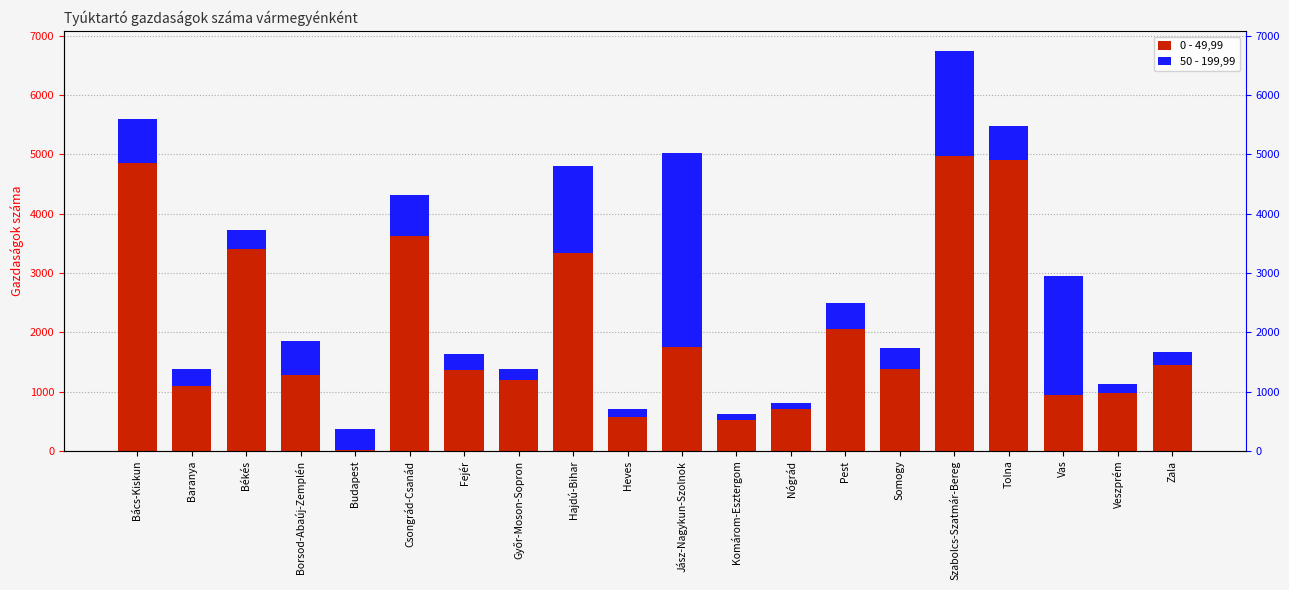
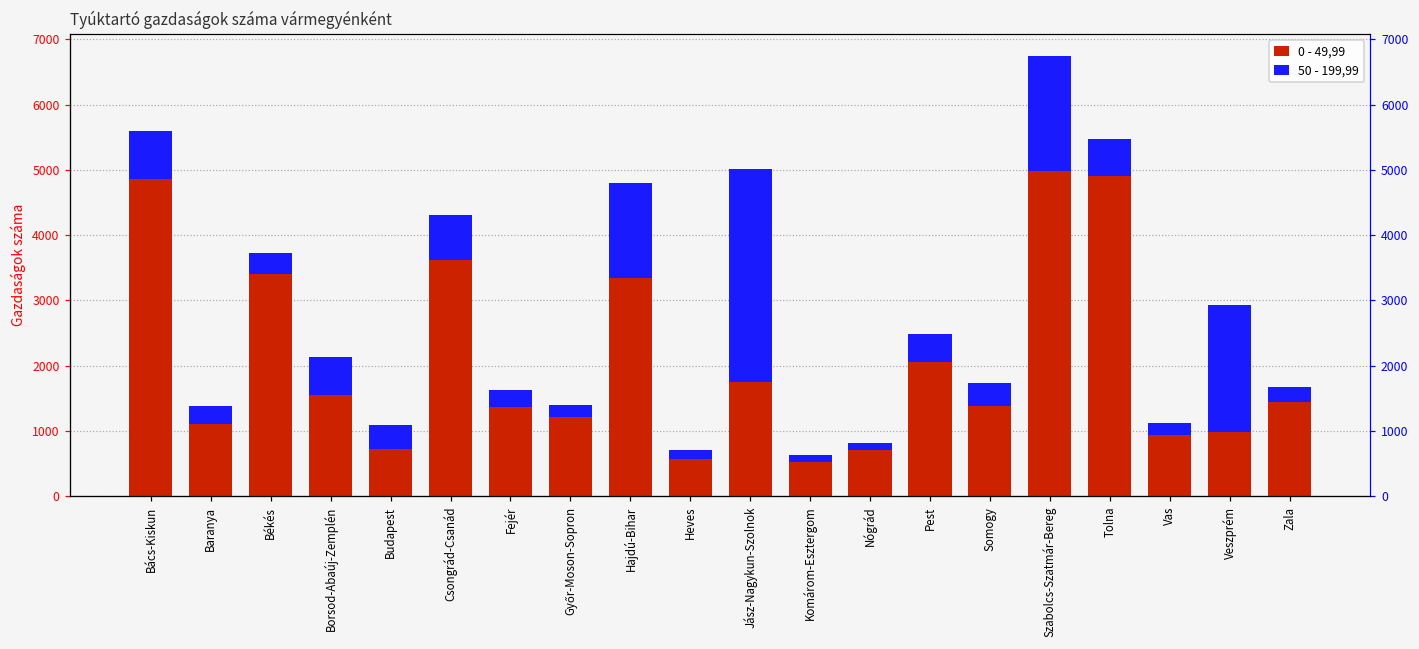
  {
    "0 - 49,99": {
      "Bács-Kiskun": 4900,
      "Baranya": 1100,
      "Békés": 3400,
-     "Borsod-Abaúj-Zemplén": 1300,
-     "Budapest": 0,
+     "Borsod-Abaúj-Zemplén": 1600,
+     "Budapest": 700,
      "Csongrád-Csanád": 3600,
      "Fejér": 1400,
      "Győr-Moson-Sopron": 1200,
      "Hajdú-Bihar": 3300,
      "Heves": 600,
      "Jász-Nagykun-Szolnok": 1800,
      "Komárom-Esztergom": 500,
      "Nógrád": 700,
      "Pest": 2100,
      "Somogy": 1400,
      "Szabolcs-Szatmár-Bereg": 5000,
      "Tolna": 4900,
      "Vas": 900,
      "Veszprém": 1000,
      "Zala": 1400
    },
    "50 - 199,99": {
      "Bács-Kiskun": 700,
      "Baranya": 300,
      "Békés": 300,
      "Borsod-Abaúj-Zemplén": 600,
      "Budapest": 400,
      "Csongrád-Csanád": 700,
      "Fejér": 300,
      "Győr-Moson-Sopron": 200,
      "Hajdú-Bihar": 1500,
      "Heves": 100,
      "Jász-Nagykun-Szolnok": 3300,
      "Komárom-Esztergom": 100,
      "Nógrád": 100,
      "Pest": 400,
      "Somogy": 300,
      "Szabolcs-Szatmár-Bereg": 1800,
      "Tolna": 600,
-     "Vas": 2000,
-     "Veszprém": 200,
+     "Vas": 200,
+     "Veszprém": 2000,
      "Zala": 200
    }
  }
